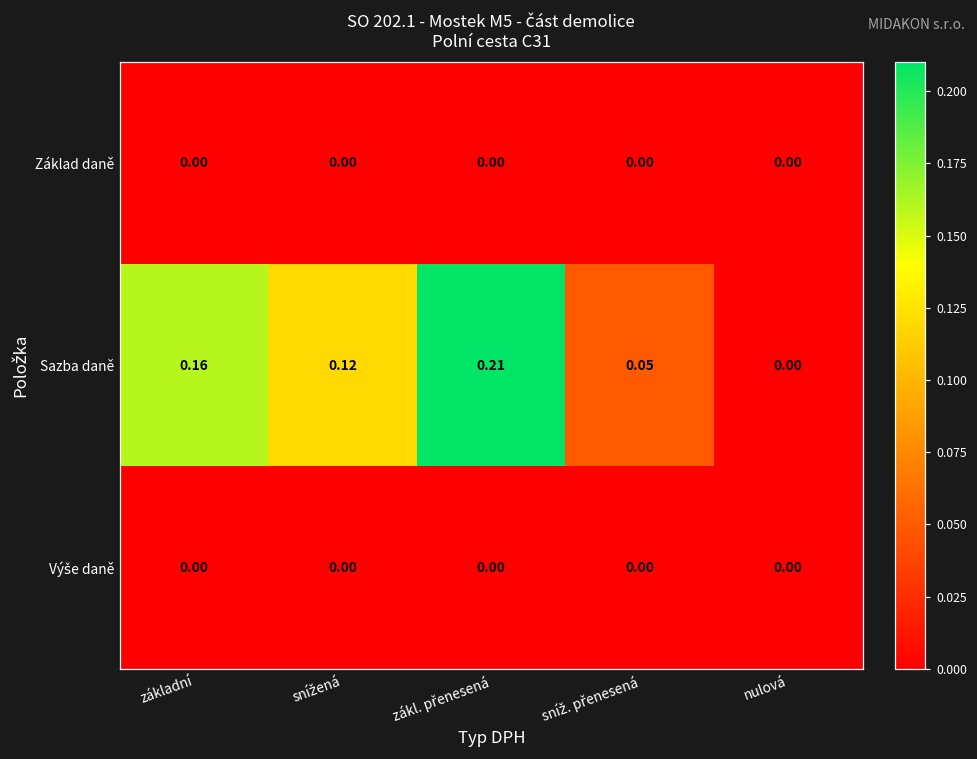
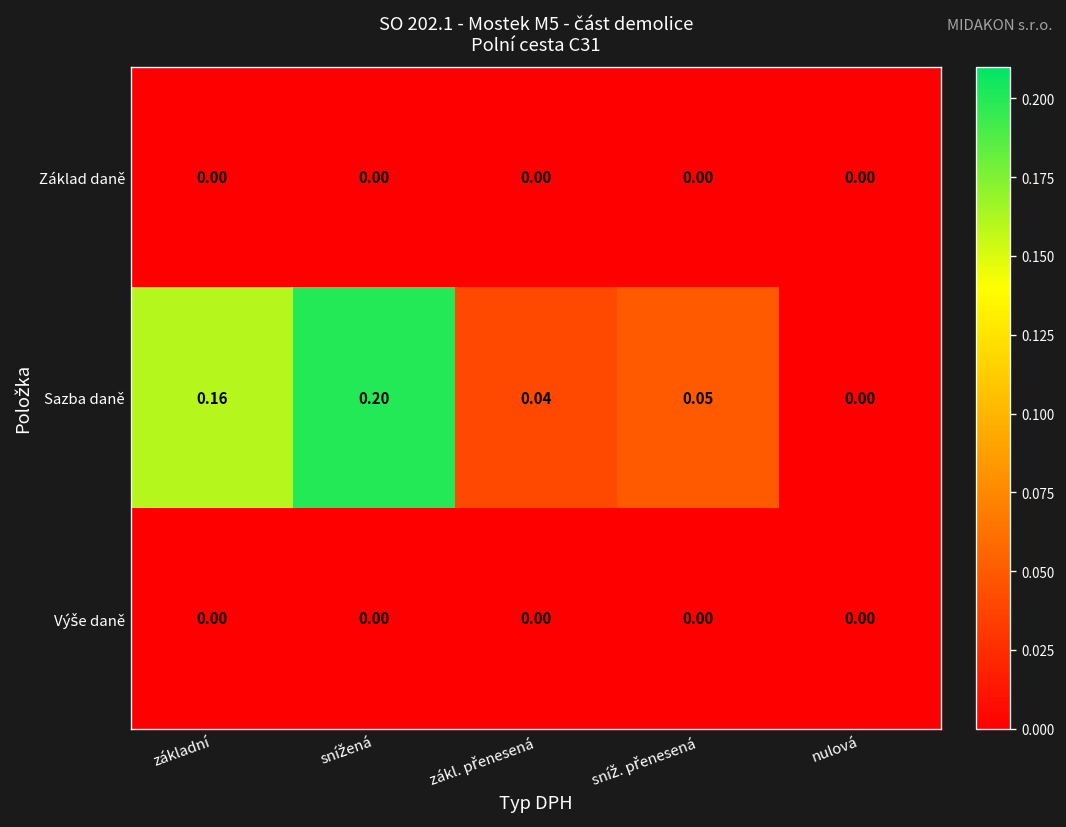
  {
    "Základ daně": {
      "základní": 0.00,
      "snížená": 0.00,
      "zákl. přenesená": 0.00,
      "sníž. přenesená": 0.00,
      "nulová": 0.00
    },
    "Sazba daně": {
      "základní": 0.16,
-     "snížená": 0.12,
-     "zákl. přenesená": 0.21,
+     "snížená": 0.20,
+     "zákl. přenesená": 0.04,
      "sníž. přenesená": 0.05,
      "nulová": 0.00
    },
    "Výše daně": {
      "základní": 0.00,
      "snížená": 0.00,
      "zákl. přenesená": 0.00,
      "sníž. přenesená": 0.00,
      "nulová": 0.00
    }
  }
